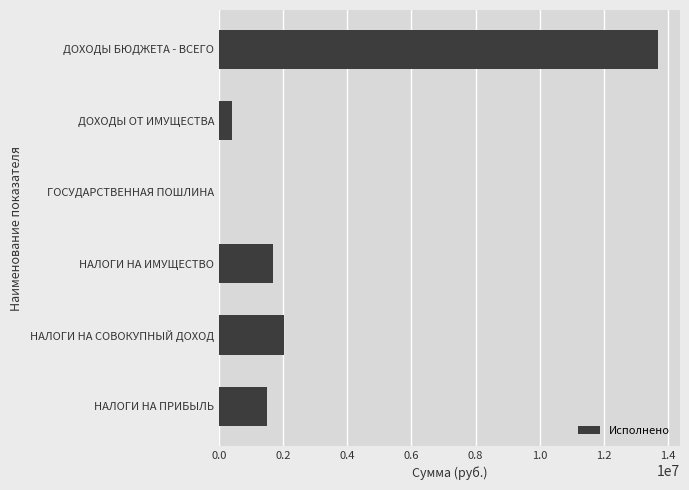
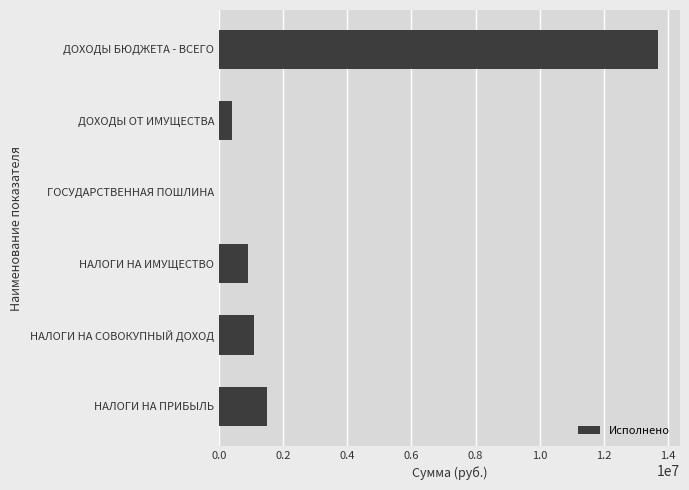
  {
    "ДОХОДЫ БЮДЖЕТА - ВСЕГО": 13700000,
    "ДОХОДЫ ОТ ИМУЩЕСТВА": 400000,
-   "НАЛОГИ НА ИМУЩЕСТВО": 1700000,
-   "НАЛОГИ НА СОВОКУПНЫЙ ДОХОД": 2000000,
+   "НАЛОГИ НА ИМУЩЕСТВО": 900000,
+   "НАЛОГИ НА СОВОКУПНЫЙ ДОХОД": 1100000,
    "НАЛОГИ НА ПРИБЫЛЬ": 1500000
  }
